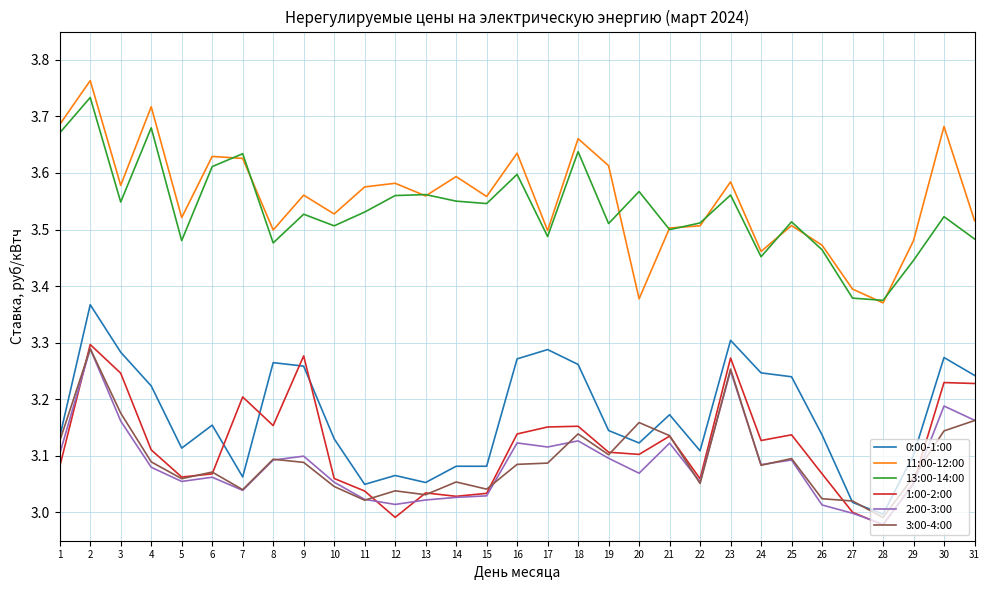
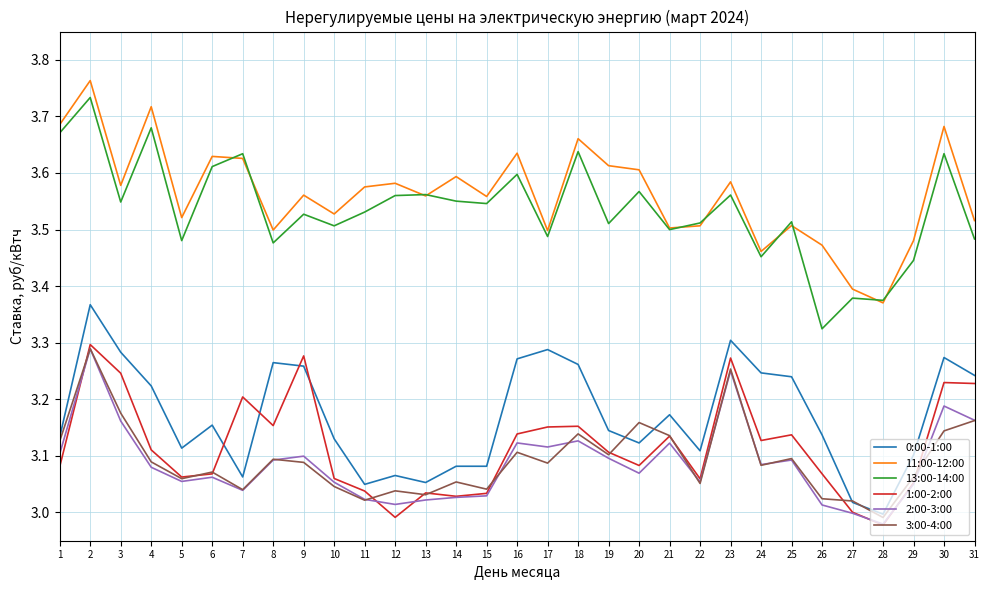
  {
    "0:00-1:00": {
      "1": 3.13,
      "2": 3.37,
      "3": 3.28,
      "4": 3.22,
      "5": 3.11,
      "6": 3.15,
      "7": 3.06,
      "8": 3.26,
      "9": 3.26,
      "10": 3.13,
      "11": 3.05,
      "12": 3.07,
      "13": 3.05,
      "14": 3.08,
      "15": 3.08,
      "16": 3.27,
      "17": 3.29,
      "18": 3.26,
      "19": 3.14,
      "20": 3.12,
      "21": 3.17,
      "22": 3.11,
      "23": 3.30,
      "24": 3.25,
      "25": 3.24,
      "26": 3.14,
      "30": 3.27,
      "31": 3.24
    },
    "11:00-12:00": {
      "1": 3.69,
      "2": 3.76,
      "3": 3.58,
      "4": 3.72,
      "5": 3.52,
      "6": 3.63,
      "7": 3.63,
      "8": 3.50,
      "9": 3.56,
      "10": 3.53,
      "11": 3.58,
      "12": 3.58,
      "14": 3.59,
      "15": 3.56,
      "16": 3.63,
      "17": 3.50,
      "18": 3.66,
      "19": 3.61,
-     "20": 3.38,
+     "20": 3.61,
      "22": 3.51,
      "23": 3.58,
      "24": 3.46,
      "25": 3.51,
      "26": 3.47,
      "27": 3.39,
      "28": 3.37,
      "29": 3.48,
      "30": 3.68,
      "31": 3.52
    },
    "13:00-14:00": {
      "1": 3.67,
      "2": 3.73,
      "3": 3.55,
      "4": 3.68,
      "5": 3.48,
      "6": 3.61,
      "7": 3.63,
      "8": 3.48,
      "9": 3.53,
      "10": 3.51,
      "11": 3.53,
      "12": 3.56,
      "14": 3.55,
      "15": 3.55,
      "16": 3.60,
      "17": 3.49,
      "18": 3.64,
      "19": 3.51,
      "20": 3.57,
      "22": 3.51,
      "23": 3.56,
      "24": 3.45,
      "25": 3.51,
-     "26": 3.46,
+     "26": 3.32,
      "27": 3.38,
      "28": 3.37,
      "29": 3.45,
-     "30": 3.52,
+     "30": 3.63,
      "31": 3.48
    },
    "1:00-2:00": {
      "1": 3.08,
      "2": 3.30,
      "3": 3.25,
      "4": 3.11,
      "7": 3.20,
      "8": 3.15,
      "9": 3.28,
      "10": 3.06,
      "11": 3.04,
      "12": 2.99,
      "16": 3.14,
      "17": 3.15,
      "18": 3.15,
-     "20": 3.10,
+     "20": 3.08,
      "22": 3.06,
      "23": 3.27,
      "24": 3.13,
      "25": 3.14,
      "26": 3.07,
      "30": 3.23,
      "31": 3.23
    },
    "2:00-3:00": {
      "1": 3.10,
      "3": 3.16,
      "4": 3.08,
      "5": 3.05,
      "6": 3.06,
      "9": 3.10,
      "10": 3.05,
      "12": 3.01,
      "13": 3.02,
      "16": 3.12,
      "17": 3.12,
      "18": 3.13,
      "19": 3.10,
      "20": 3.07,
      "21": 3.12,
      "26": 3.01,
      "30": 3.19
    },
    "3:00-4:00": {
      "1": 3.13,
      "3": 3.18,
      "4": 3.09,
      "9": 3.09,
      "10": 3.05,
      "12": 3.04,
      "14": 3.05,
      "15": 3.04,
-     "16": 3.09,
+     "16": 3.11,
      "17": 3.09,
      "18": 3.14,
      "20": 3.16,
      "26": 3.02,
      "30": 3.14
    }
  }
